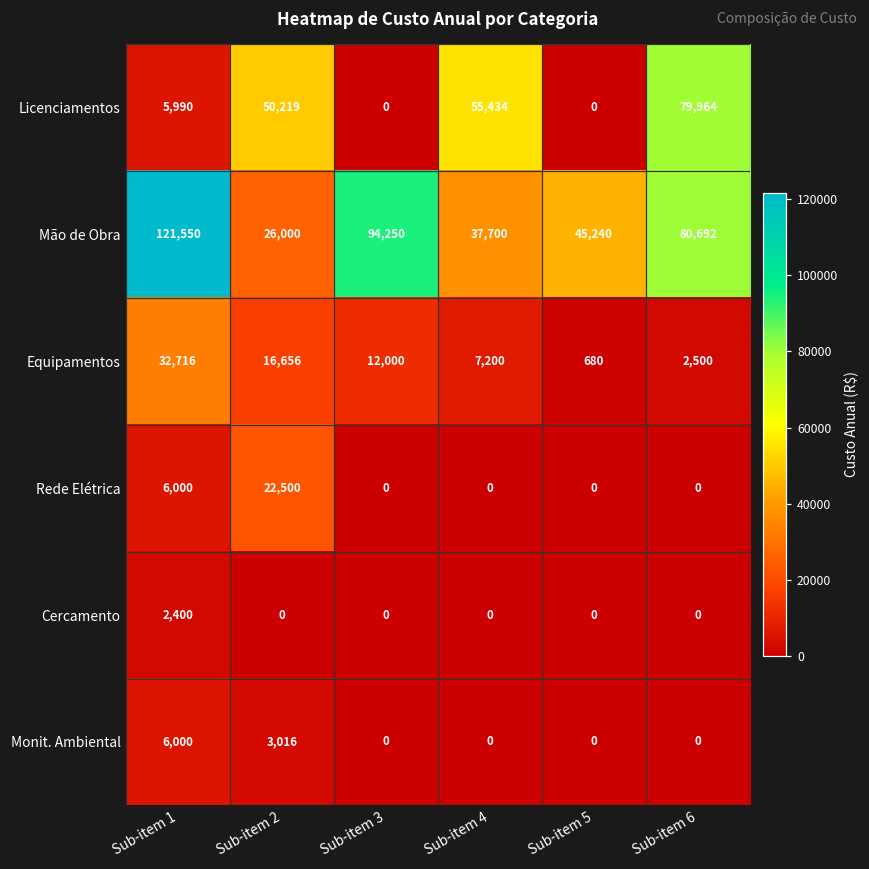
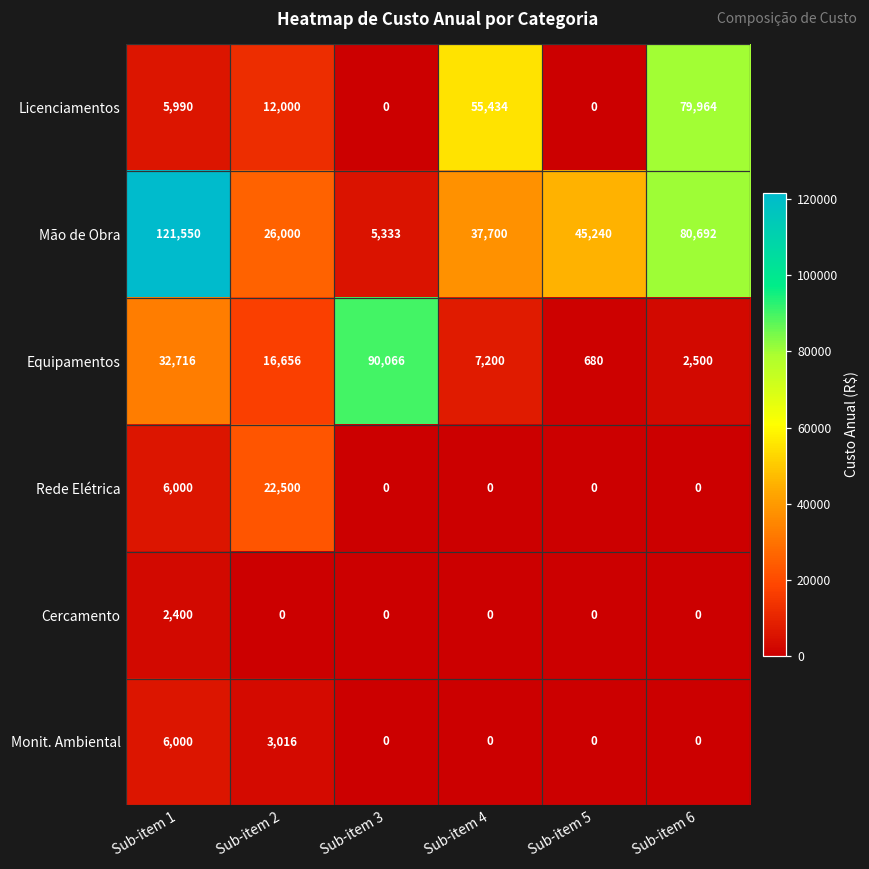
  {
    "Licenciamentos": {
      "Sub-item 1": "5,990",
-     "Sub-item 2": "50,219",
+     "Sub-item 2": "12,000",
      "Sub-item 3": "0",
      "Sub-item 4": "55,434",
      "Sub-item 5": "0",
      "Sub-item 6": "79,964"
    },
    "Mão de Obra": {
      "Sub-item 1": "121,550",
      "Sub-item 2": "26,000",
-     "Sub-item 3": "94,250",
+     "Sub-item 3": "5,333",
      "Sub-item 4": "37,700",
      "Sub-item 5": "45,240",
      "Sub-item 6": "80,692"
    },
    "Equipamentos": {
      "Sub-item 1": "32,716",
      "Sub-item 2": "16,656",
-     "Sub-item 3": "12,000",
+     "Sub-item 3": "90,066",
      "Sub-item 4": "7,200",
      "Sub-item 5": "680",
      "Sub-item 6": "2,500"
    },
    "Rede Elétrica": {
      "Sub-item 1": "6,000",
      "Sub-item 2": "22,500",
      "Sub-item 3": "0",
      "Sub-item 4": "0",
      "Sub-item 5": "0",
      "Sub-item 6": "0"
    },
    "Cercamento": {
      "Sub-item 1": "2,400",
      "Sub-item 2": "0",
      "Sub-item 3": "0",
      "Sub-item 4": "0",
      "Sub-item 5": "0",
      "Sub-item 6": "0"
    },
    "Monit. Ambiental": {
      "Sub-item 1": "6,000",
      "Sub-item 2": "3,016",
      "Sub-item 3": "0",
      "Sub-item 4": "0",
      "Sub-item 5": "0",
      "Sub-item 6": "0"
    }
  }
